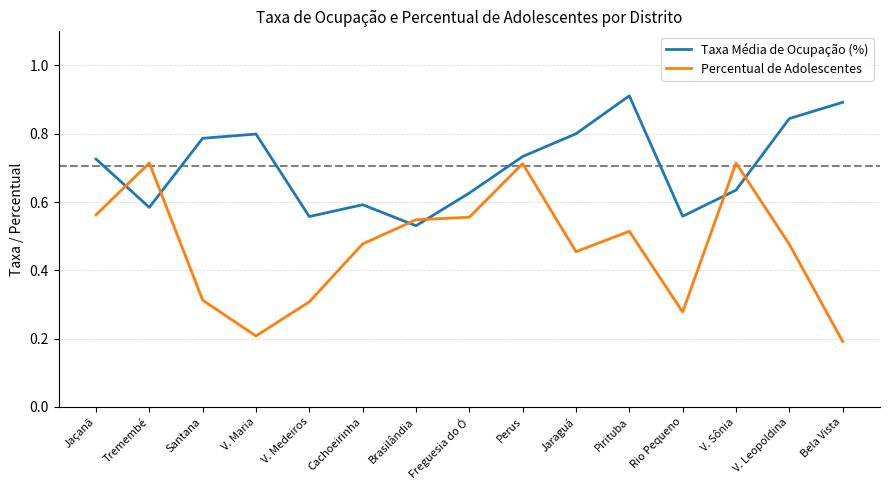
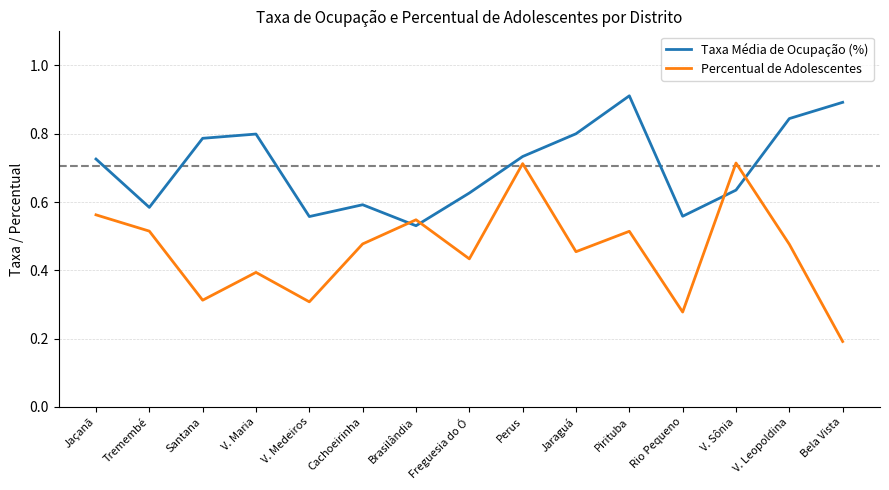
  {
    "Taxa Média de Ocupação (%)": {
      "Jaçanã": 0.73,
      "Tremembé": 0.58,
      "Santana": 0.79,
      "V. Maria": 0.80,
      "V. Medeiros": 0.56,
      "Cachoeirinha": 0.59,
      "Brasilândia": 0.53,
      "Freguesia do Ó": 0.63,
      "Perus": 0.73,
      "Jaraguá": 0.80,
      "Pirituba": 0.91,
      "Rio Pequeno": 0.56,
      "V. Sônia": 0.63,
      "V. Leopoldina": 0.84,
      "Bela Vista": 0.89
    },
    "Percentual de Adolescentes": {
      "Jaçanã": 0.56,
-     "Tremembé": 0.71,
+     "Tremembé": 0.51,
      "Santana": 0.31,
-     "V. Maria": 0.21,
+     "V. Maria": 0.39,
      "V. Medeiros": 0.31,
      "Cachoeirinha": 0.48,
      "Brasilândia": 0.55,
-     "Freguesia do Ó": 0.56,
+     "Freguesia do Ó": 0.43,
      "Perus": 0.71,
      "Jaraguá": 0.45,
      "Pirituba": 0.51,
      "Rio Pequeno": 0.28,
      "V. Sônia": 0.71,
      "V. Leopoldina": 0.48,
      "Bela Vista": 0.19
    }
  }
